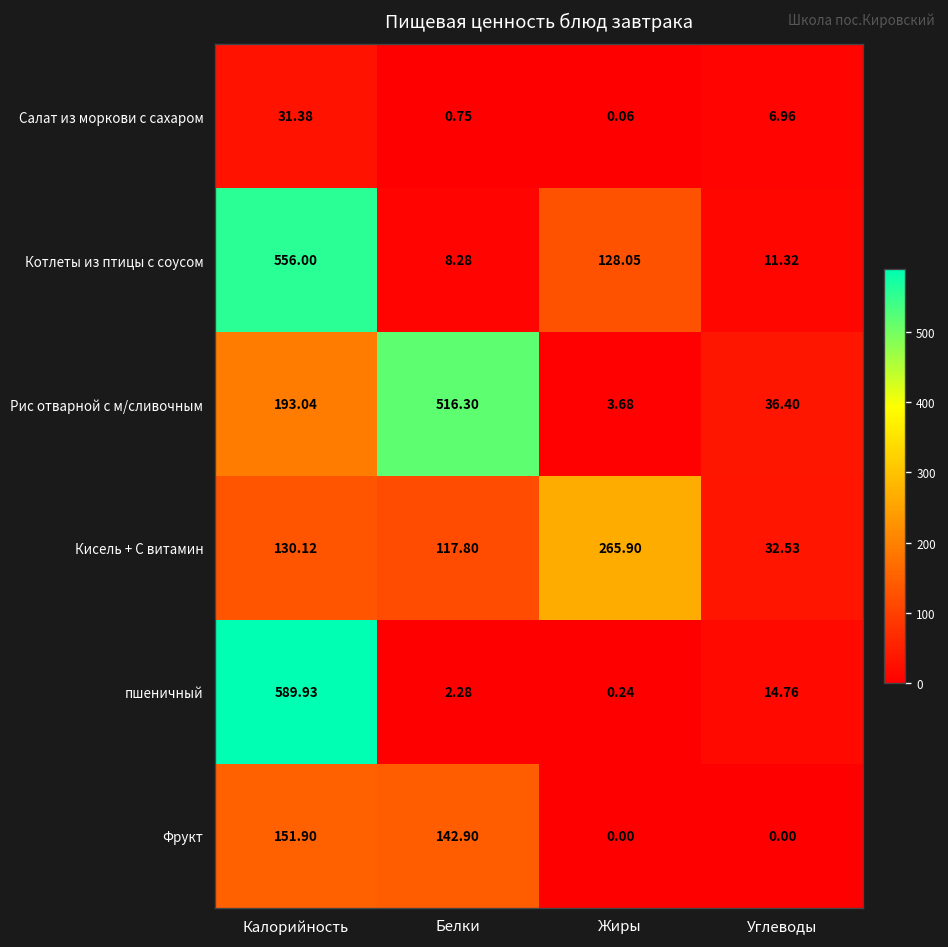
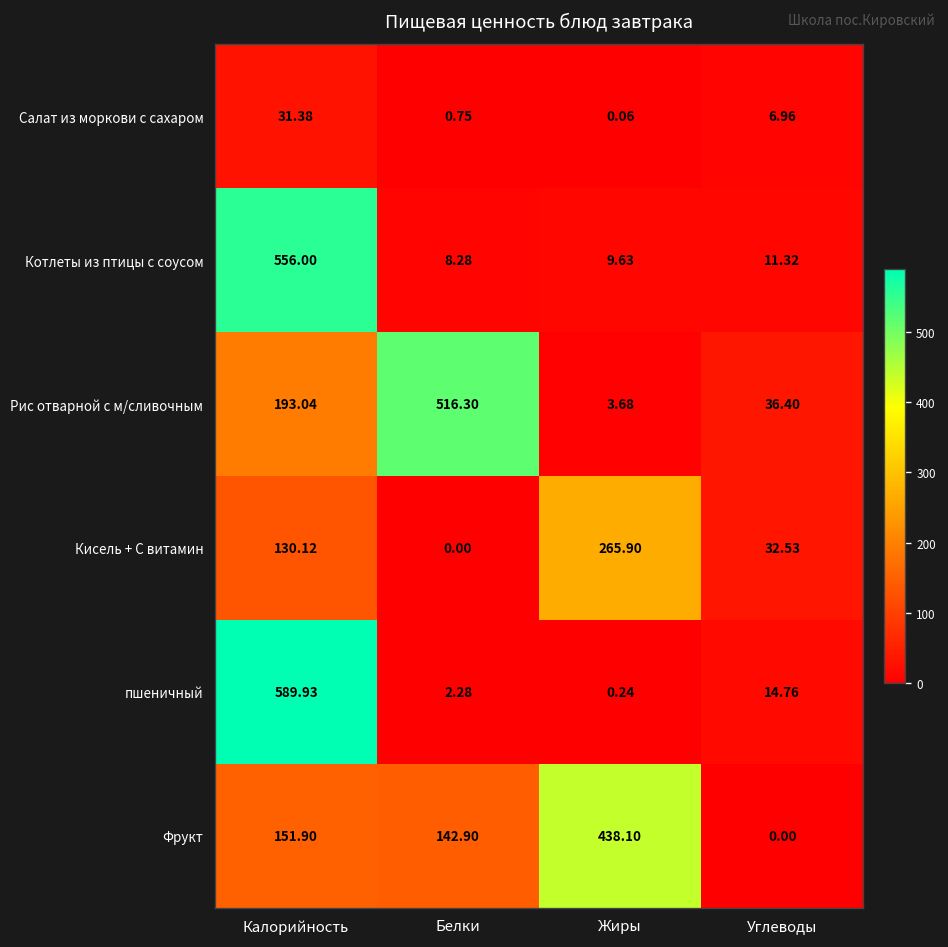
  {
    "Салат из моркови с сахаром": {
      "Калорийность": 31.38,
      "Белки": 0.75,
      "Жиры": 0.06,
      "Углеводы": 6.96
    },
    "Котлеты из птицы с соусом": {
      "Калорийность": 556.00,
      "Белки": 8.28,
-     "Жиры": 128.05,
+     "Жиры": 9.63,
      "Углеводы": 11.32
    },
    "Рис отварной с м/сливочным": {
      "Калорийность": 193.04,
      "Белки": 516.30,
      "Жиры": 3.68,
      "Углеводы": 36.40
    },
    "Кисель + С витамин": {
      "Калорийность": 130.12,
-     "Белки": 117.80,
+     "Белки": 0.00,
      "Жиры": 265.90,
      "Углеводы": 32.53
    },
    "пшеничный": {
      "Калорийность": 589.93,
      "Белки": 2.28,
      "Жиры": 0.24,
      "Углеводы": 14.76
    },
    "Фрукт": {
      "Калорийность": 151.90,
      "Белки": 142.90,
-     "Жиры": 0.00,
+     "Жиры": 438.10,
      "Углеводы": 0.00
    }
  }
